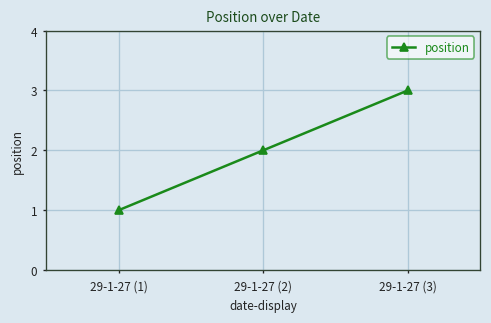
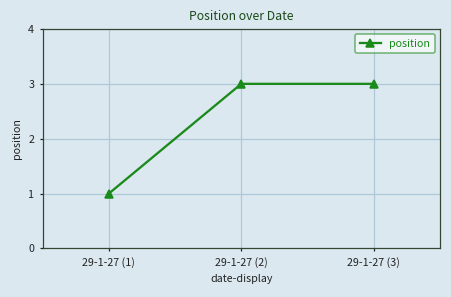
  {
    "29-1-27 (1)": 1,
-   "29-1-27 (2)": 2,
+   "29-1-27 (2)": 3,
    "29-1-27 (3)": 3
  }
